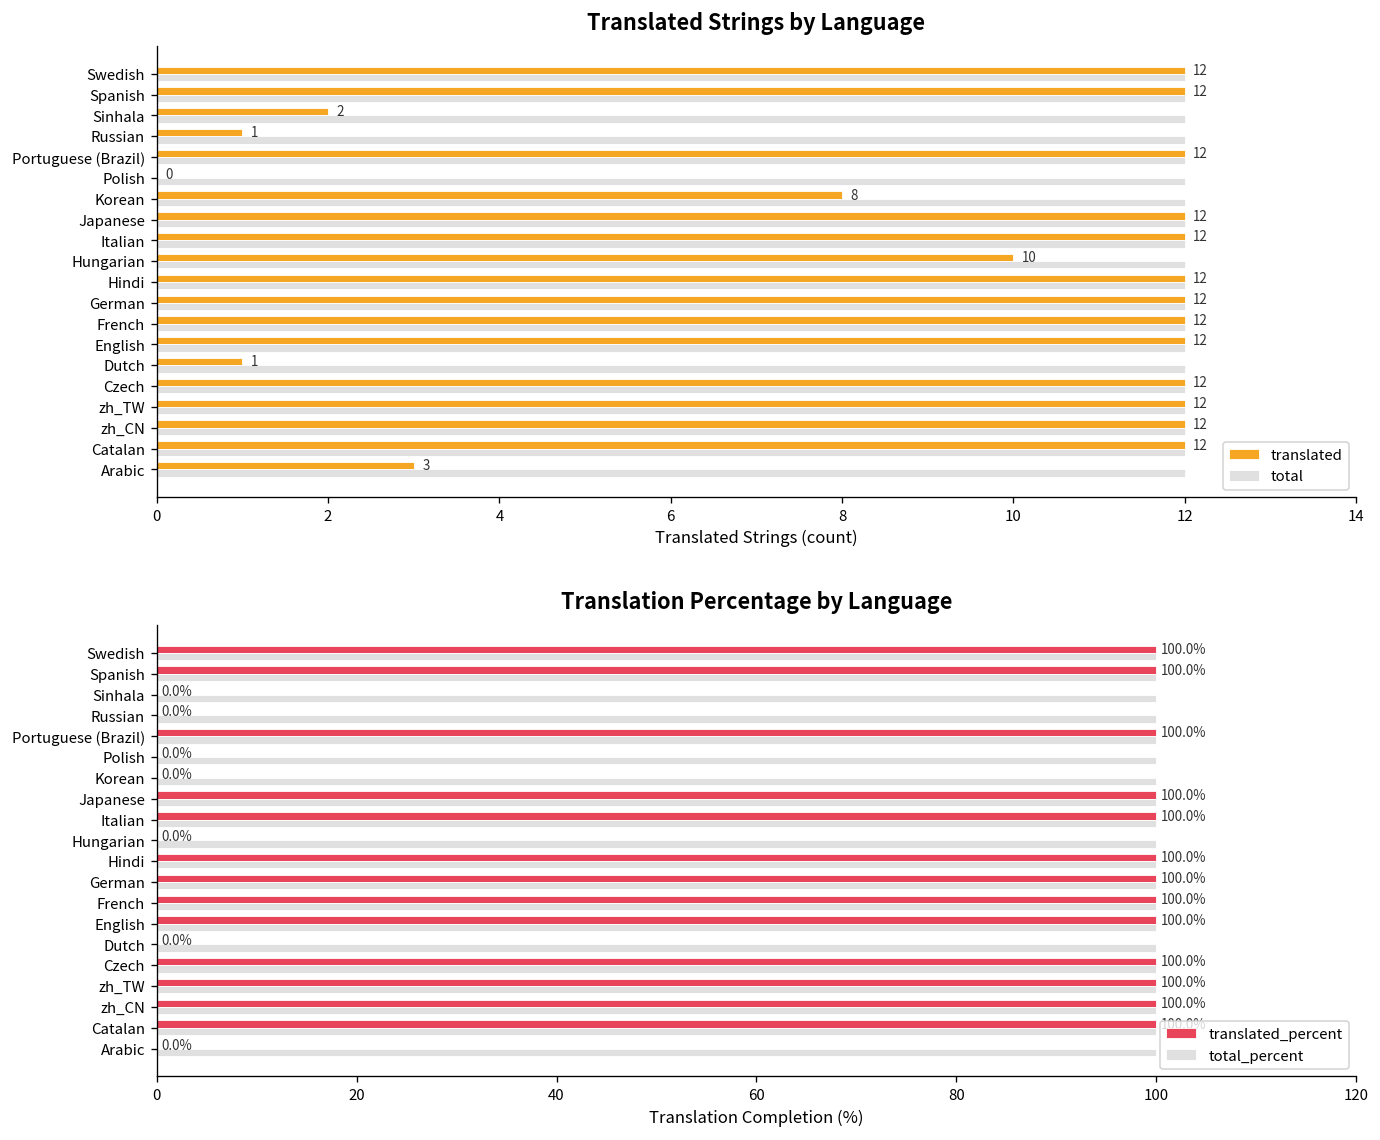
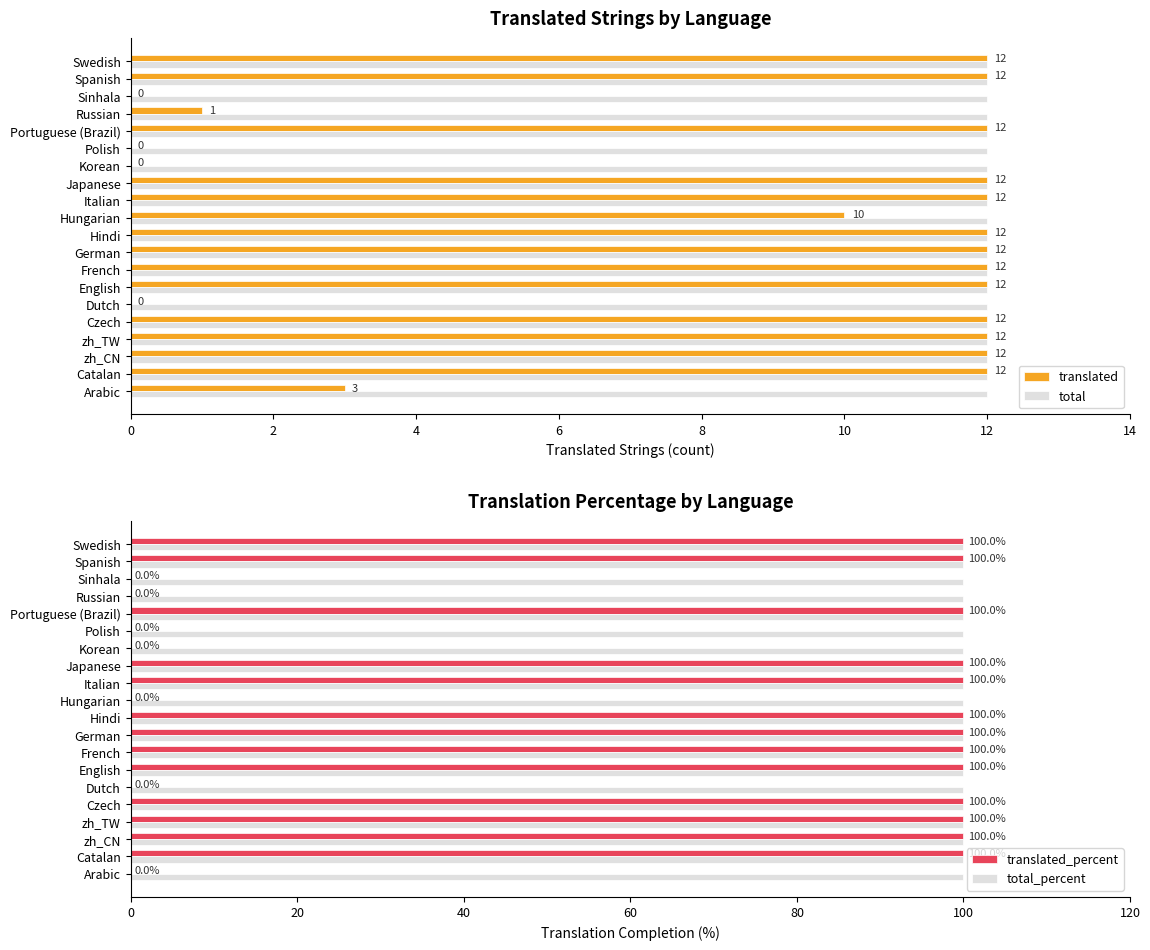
  {
    "Translated Strings by Language": {
      "translated": {
        "Swedish": "12",
        "Spanish": "12",
-       "Sinhala": "2",
+       "Sinhala": "0",
        "Russian": "1",
        "Portuguese (Brazil)": "12",
        "Polish": "0",
-       "Korean": "8",
+       "Korean": "0",
        "Japanese": "12",
        "Italian": "12",
        "Hungarian": "10",
        "Hindi": "12",
        "German": "12",
        "French": "12",
        "English": "12",
-       "Dutch": "1",
+       "Dutch": "0",
        "Czech": "12",
        "zh_TW": "12",
        "zh_CN": "12",
        "Catalan": "12",
        "Arabic": "3"
      },
      "total": {
        "Swedish": "12",
        "Spanish": "12",
        "Portuguese (Brazil)": "12",
        "Japanese": "12",
        "Italian": "12",
        "Hindi": "12",
        "German": "12",
        "French": "12",
        "English": "12",
        "Czech": "12",
        "zh_TW": "12",
        "zh_CN": "12",
        "Catalan": "12"
      }
    },
    "Translation Percentage by Language": {
      "translated_percent": {
        "Swedish": "100.0%",
        "Spanish": "100.0%",
        "Sinhala": "0.0%",
        "Russian": "0.0%",
        "Portuguese (Brazil)": "100.0%",
        "Polish": "0.0%",
        "Korean": "0.0%",
        "Japanese": "100.0%",
        "Italian": "100.0%",
        "Hungarian": "0.0%",
        "Hindi": "100.0%",
        "German": "100.0%",
        "French": "100.0%",
        "English": "100.0%",
        "Dutch": "0.0%",
        "Czech": "100.0%",
        "zh_TW": "100.0%",
        "zh_CN": "100.0%",
        "Arabic": "0.0%"
      },
      "total_percent": {
        "Swedish": "100.0%",
        "Spanish": "100.0%",
        "Portuguese (Brazil)": "100.0%",
        "Japanese": "100.0%",
        "Italian": "100.0%",
        "Hindi": "100.0%",
        "German": "100.0%",
        "French": "100.0%",
        "English": "100.0%",
        "Czech": "100.0%",
        "zh_TW": "100.0%",
        "zh_CN": "100.0%"
      }
    }
  }
